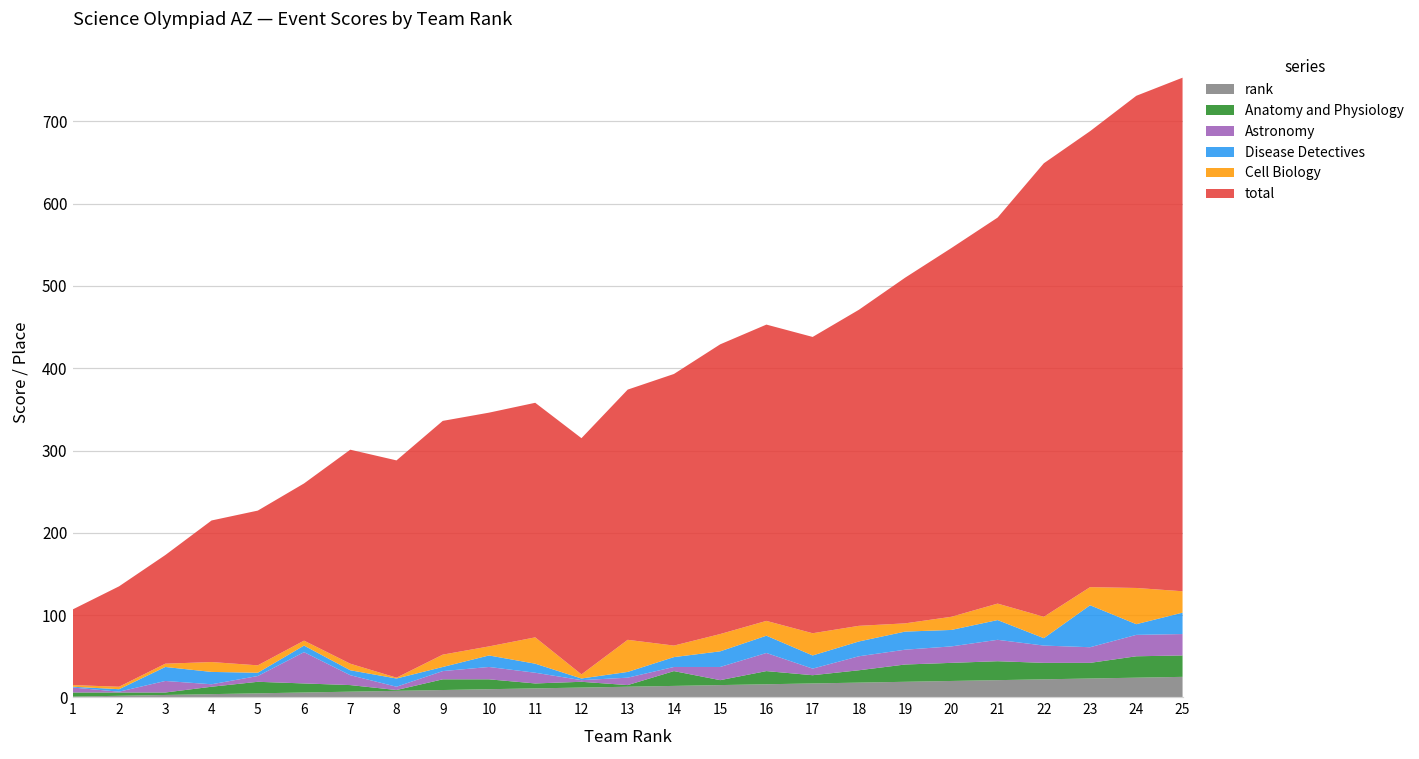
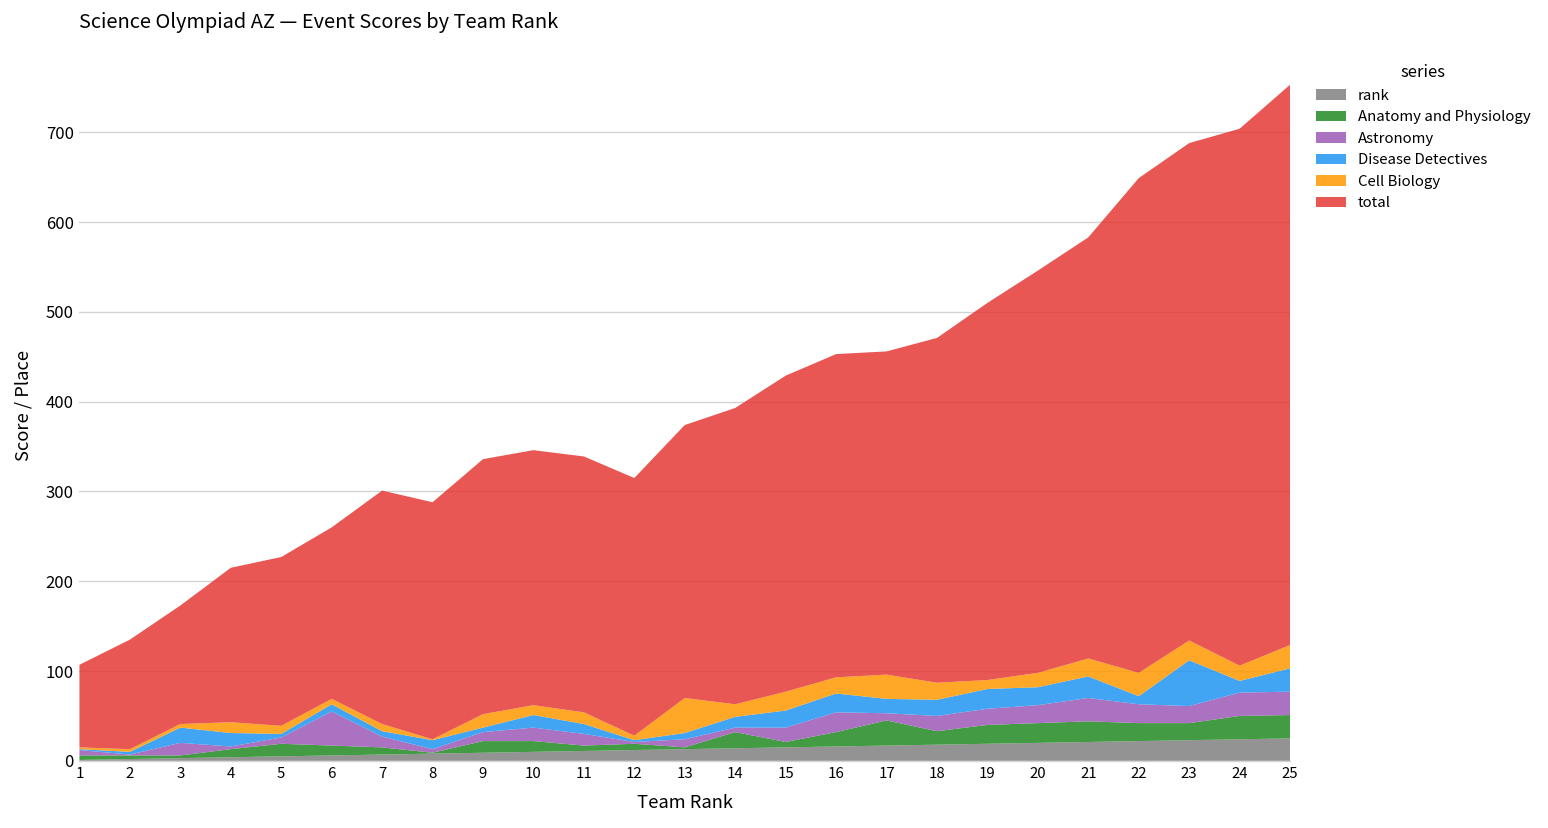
  {
    "rank": {
      "4": 0,
      "5": 10,
      "6": 10,
      "7": 10,
      "9": 10,
      "10": 10,
      "11": 10,
      "12": 10,
      "14": 10,
      "15": 20,
      "16": 20,
      "17": 20,
      "18": 20,
      "19": 20,
      "20": 20,
      "21": 20,
      "22": 20,
      "23": 20,
      "24": 20,
      "25": 30
    },
    "Anatomy and Physiology": {
      "1": 10,
      "5": 10,
      "6": 10,
      "7": 10,
      "9": 10,
      "10": 10,
      "11": 10,
      "14": 20,
      "15": 10,
      "16": 20,
-     "17": 10,
+     "17": 30,
      "18": 20,
      "19": 20,
      "20": 20,
      "21": 20,
      "22": 20,
      "23": 20,
      "24": 30,
      "25": 30
    },
    "Astronomy": {
      "3": 10,
      "5": 10,
      "6": 40,
      "7": 10,
      "8": 0,
      "9": 10,
      "10": 20,
      "11": 10,
      "13": 10,
      "14": 10,
      "15": 20,
      "16": 20,
      "17": 10,
      "18": 20,
      "19": 20,
      "20": 20,
      "21": 30,
      "22": 20,
      "23": 20,
      "24": 30,
      "25": 30
    },
    "Disease Detectives": {
      "3": 20,
      "4": 20,
      "5": 0,
      "6": 10,
      "7": 10,
      "9": 10,
      "10": 10,
      "11": 10,
      "13": 10,
      "14": 10,
      "15": 20,
      "16": 20,
      "17": 20,
      "18": 20,
      "19": 20,
      "20": 20,
      "21": 20,
      "22": 10,
      "23": 50,
      "24": 10,
      "25": 30
    },
    "Cell Biology": {
      "3": 0,
      "4": 10,
      "5": 10,
      "6": 10,
      "7": 10,
      "9": 20,
      "10": 10,
-     "11": 30,
+     "11": 10,
      "12": 10,
      "13": 40,
      "14": 10,
      "15": 20,
      "16": 20,
      "17": 30,
      "18": 20,
      "19": 10,
      "20": 20,
      "21": 20,
      "22": 30,
      "23": 20,
-     "24": 40,
+     "24": 20,
      "25": 30
    },
    "total": {
      "1": 90,
      "2": 120,
      "3": 130,
      "4": 170,
      "5": 190,
      "6": 190,
      "7": 260,
      "8": 260,
      "9": 280,
      "10": 280,
      "11": 290,
      "12": 290,
      "13": 300,
      "14": 330,
      "15": 350,
      "16": 360,
      "17": 360,
      "18": 380,
      "19": 420,
      "20": 450,
      "21": 470,
      "22": 550,
      "23": 550,
      "24": 600,
      "25": 620
    }
  }
